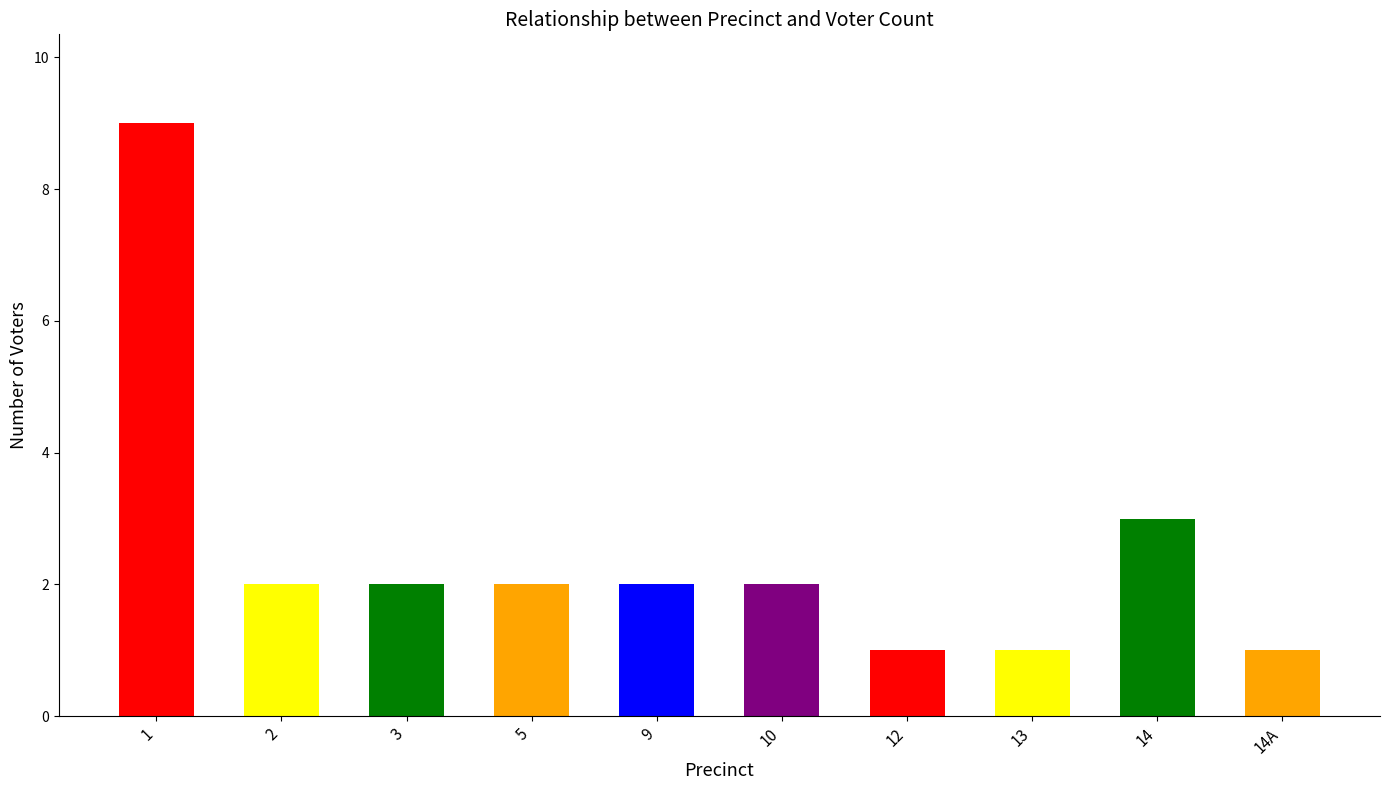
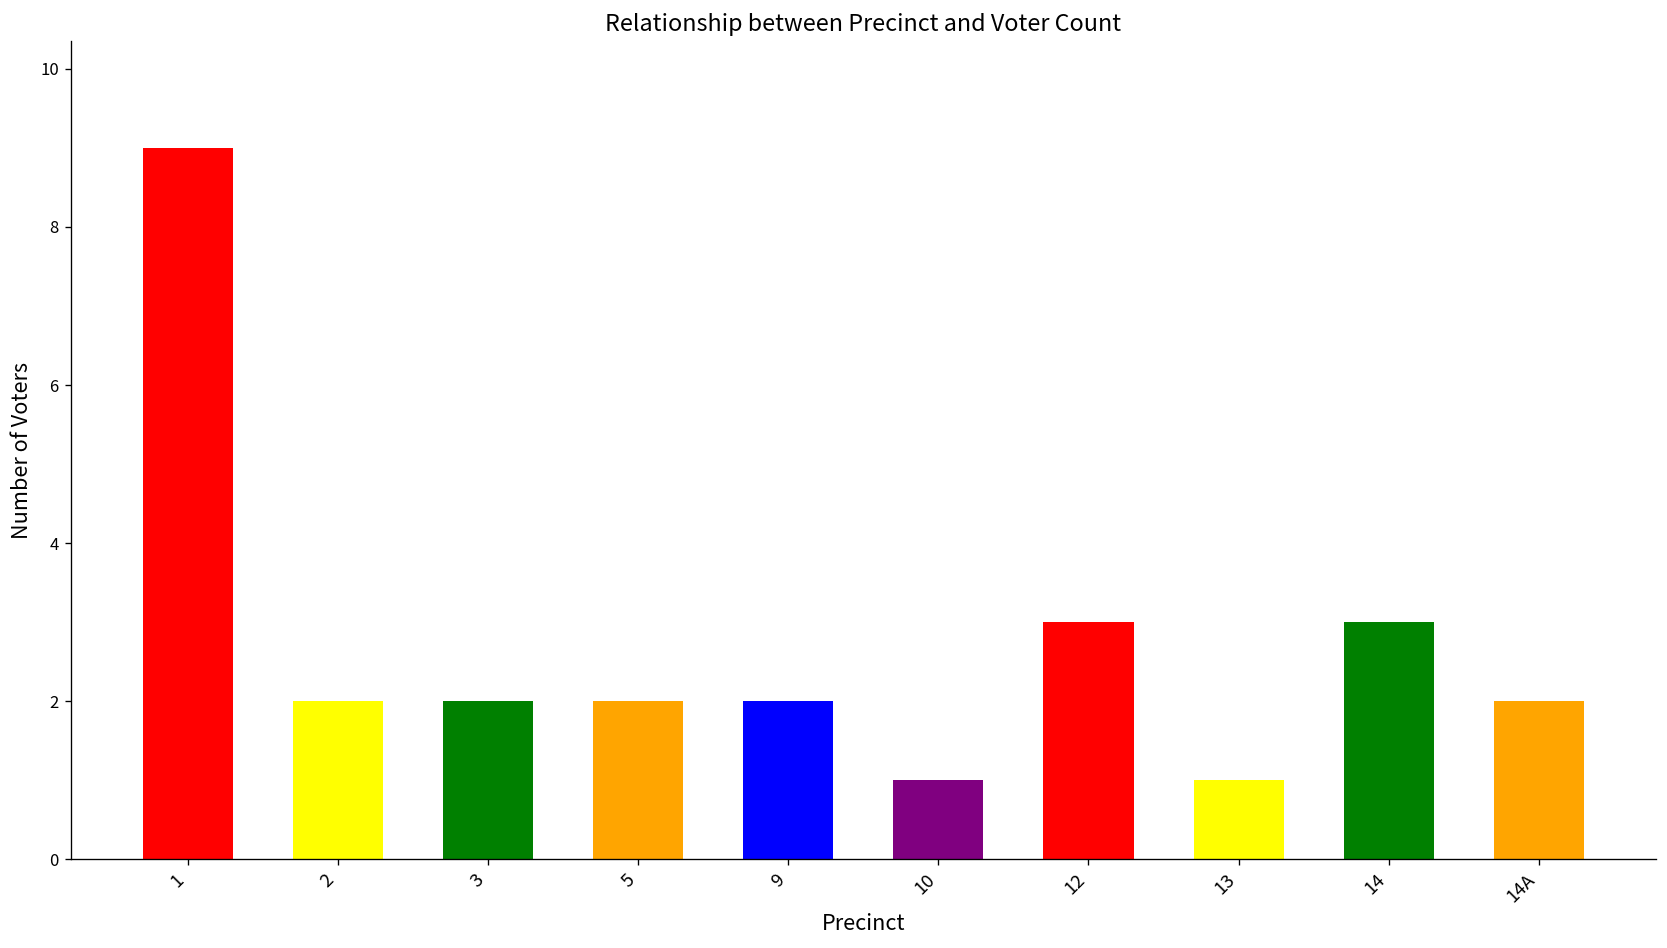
  {
    "1": 9,
    "2": 2,
    "3": 2,
    "5": 2,
    "9": 2,
-   "10": 2,
-   "12": 1,
+   "10": 1,
+   "12": 3,
    "13": 1,
    "14": 3,
-   "14A": 1
+   "14A": 2
  }
